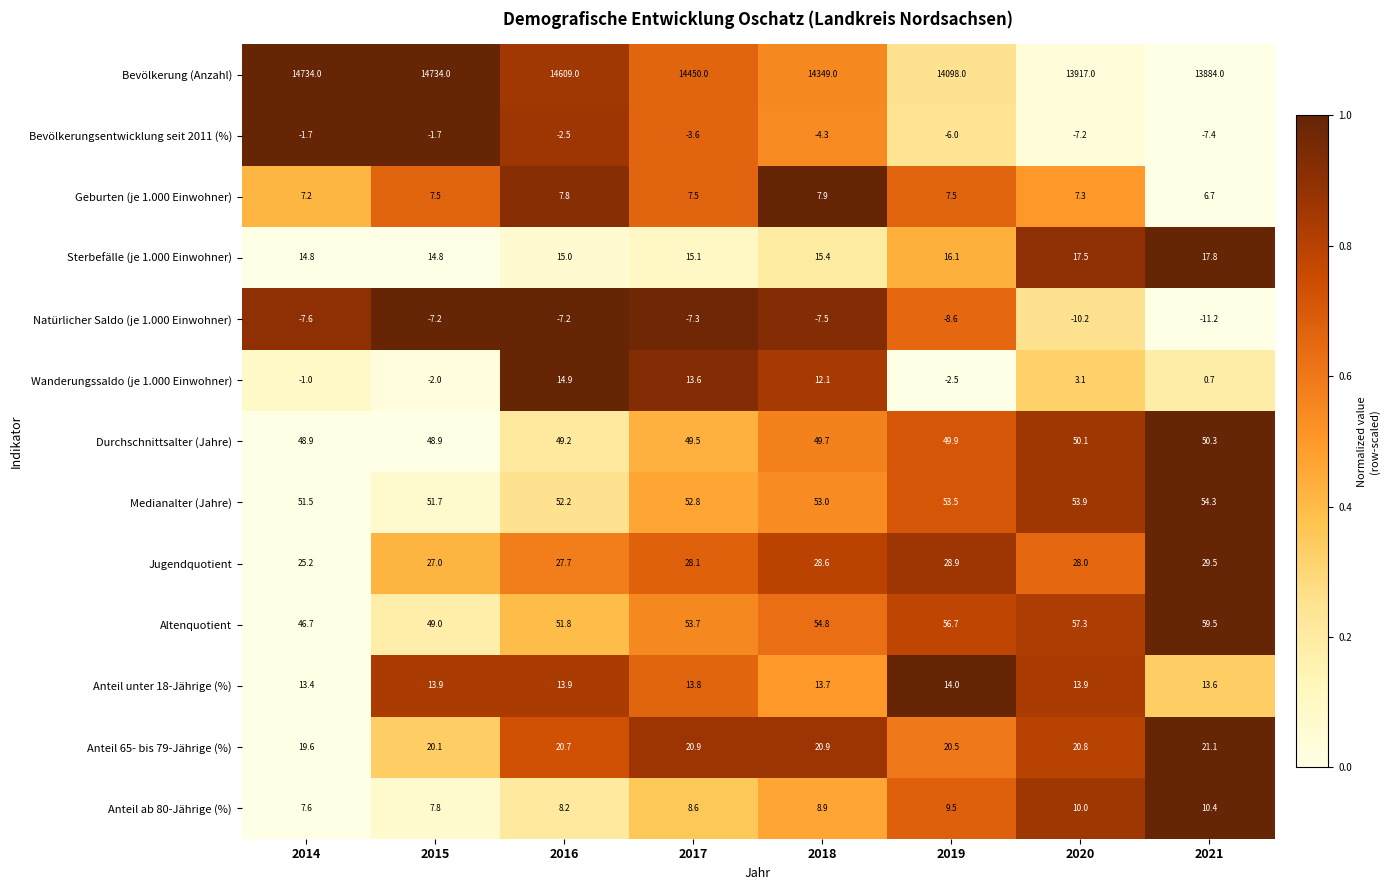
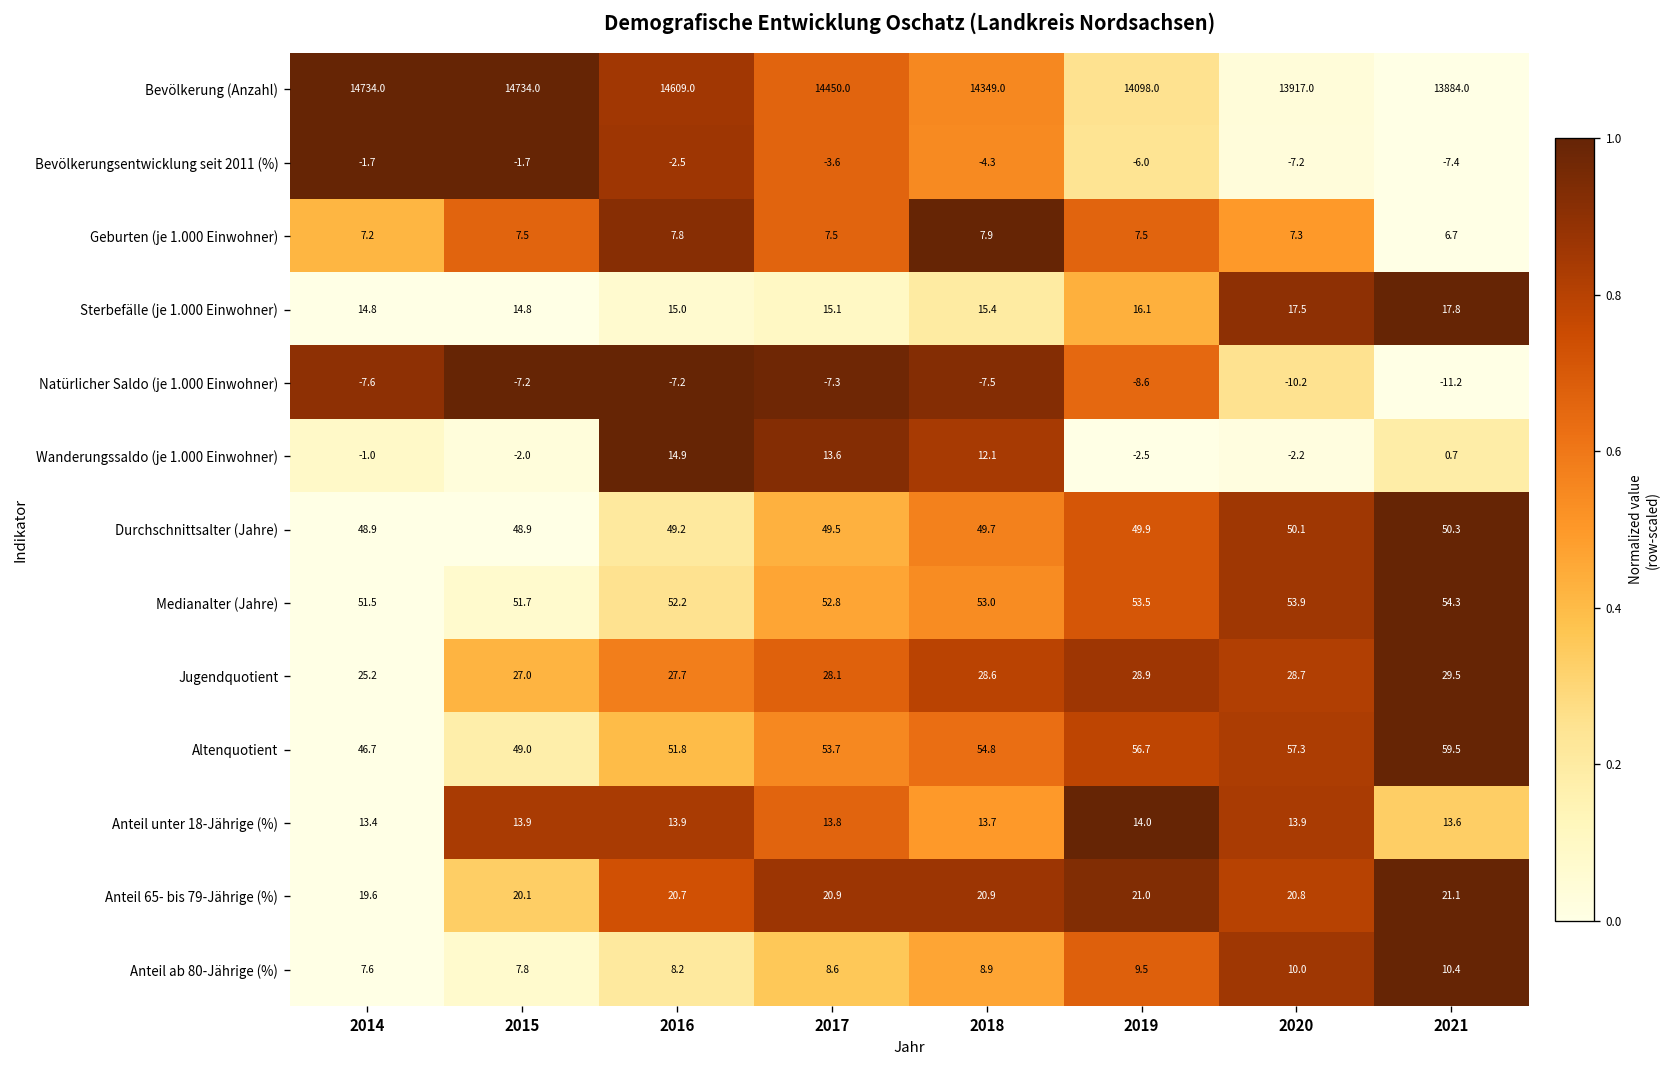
  {
    "Bevölkerung (Anzahl)": {
      "2014": 14734.0,
      "2015": 14734.0,
      "2016": 14609.0,
      "2017": 14450.0,
      "2018": 14349.0,
      "2019": 14098.0,
      "2020": 13917.0,
      "2021": 13884.0
    },
    "Bevölkerungsentwicklung seit 2011 (%)": {
      "2014": -1.7,
      "2015": -1.7,
      "2016": -2.5,
      "2017": -3.6,
      "2018": -4.3,
      "2019": -6.0,
      "2020": -7.2,
      "2021": -7.4
    },
    "Geburten (je 1.000 Einwohner)": {
      "2014": 7.2,
      "2015": 7.5,
      "2016": 7.8,
      "2017": 7.5,
      "2018": 7.9,
      "2019": 7.5,
      "2020": 7.3,
      "2021": 6.7
    },
    "Sterbefälle (je 1.000 Einwohner)": {
      "2014": 14.8,
      "2015": 14.8,
      "2016": 15.0,
      "2017": 15.1,
      "2018": 15.4,
      "2019": 16.1,
      "2020": 17.5,
      "2021": 17.8
    },
    "Natürlicher Saldo (je 1.000 Einwohner)": {
      "2014": -7.6,
      "2015": -7.2,
      "2016": -7.2,
      "2017": -7.3,
      "2018": -7.5,
      "2019": -8.6,
      "2020": -10.2,
      "2021": -11.2
    },
    "Wanderungssaldo (je 1.000 Einwohner)": {
      "2014": -1.0,
      "2015": -2.0,
      "2016": 14.9,
      "2017": 13.6,
      "2018": 12.1,
      "2019": -2.5,
-     "2020": 3.1,
+     "2020": -2.2,
      "2021": 0.7
    },
    "Durchschnittsalter (Jahre)": {
      "2014": 48.9,
      "2015": 48.9,
      "2016": 49.2,
      "2017": 49.5,
      "2018": 49.7,
      "2019": 49.9,
      "2020": 50.1,
      "2021": 50.3
    },
    "Medianalter (Jahre)": {
      "2014": 51.5,
      "2015": 51.7,
      "2016": 52.2,
      "2017": 52.8,
      "2018": 53.0,
      "2019": 53.5,
      "2020": 53.9,
      "2021": 54.3
    },
    "Jugendquotient": {
      "2014": 25.2,
      "2015": 27.0,
      "2016": 27.7,
      "2017": 28.1,
      "2018": 28.6,
      "2019": 28.9,
-     "2020": 28.0,
+     "2020": 28.7,
      "2021": 29.5
    },
    "Altenquotient": {
      "2014": 46.7,
      "2015": 49.0,
      "2016": 51.8,
      "2017": 53.7,
      "2018": 54.8,
      "2019": 56.7,
      "2020": 57.3,
      "2021": 59.5
    },
    "Anteil unter 18-Jährige (%)": {
      "2014": 13.4,
      "2015": 13.9,
      "2016": 13.9,
      "2017": 13.8,
      "2018": 13.7,
      "2019": 14.0,
      "2020": 13.9,
      "2021": 13.6
    },
    "Anteil 65- bis 79-Jährige (%)": {
      "2014": 19.6,
      "2015": 20.1,
      "2016": 20.7,
      "2017": 20.9,
      "2018": 20.9,
-     "2019": 20.5,
+     "2019": 21.0,
      "2020": 20.8,
      "2021": 21.1
    },
    "Anteil ab 80-Jährige (%)": {
      "2014": 7.6,
      "2015": 7.8,
      "2016": 8.2,
      "2017": 8.6,
      "2018": 8.9,
      "2019": 9.5,
      "2020": 10.0,
      "2021": 10.4
    }
  }
